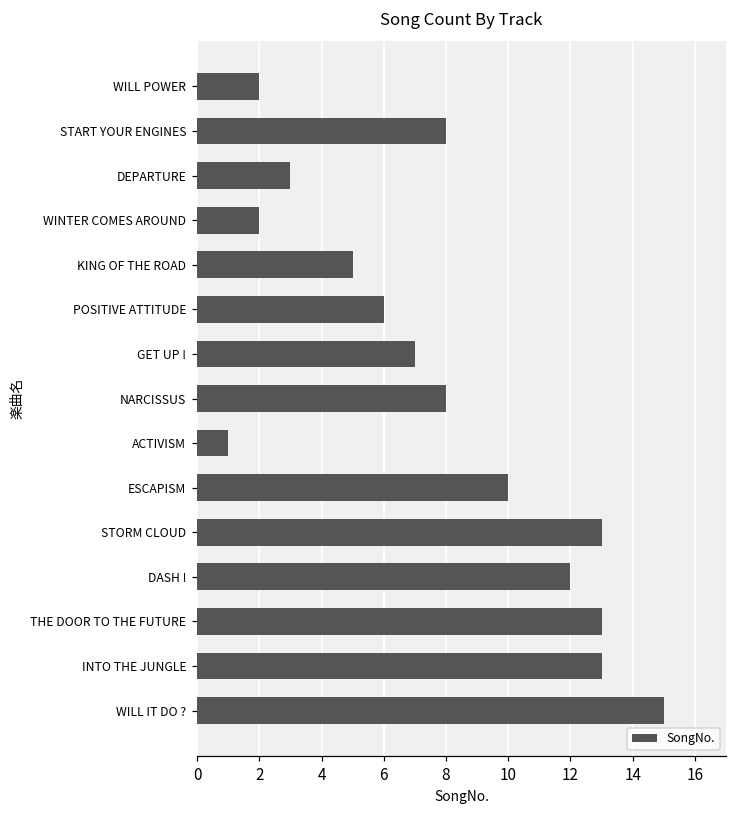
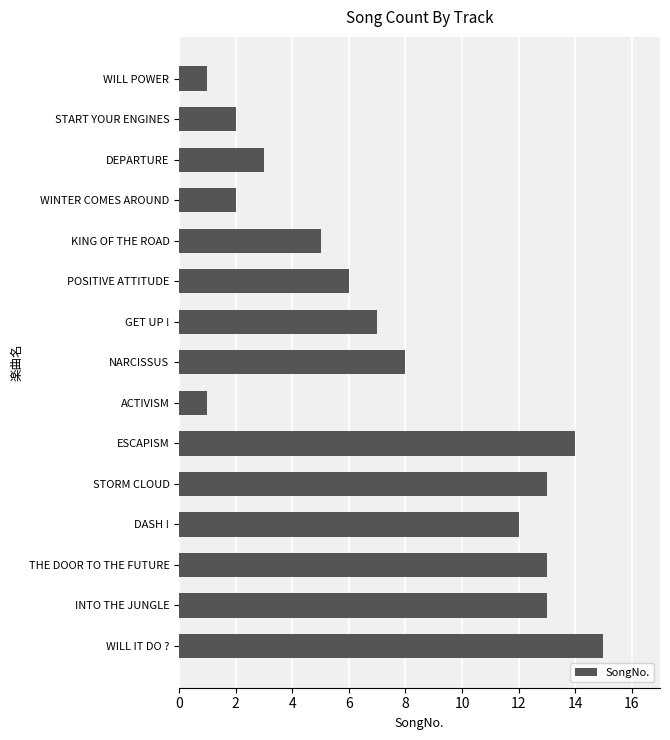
  {
-   "WILL POWER": 2,
-   "START YOUR ENGINES": 8,
+   "WILL POWER": 1,
+   "START YOUR ENGINES": 2,
    "DEPARTURE": 3,
    "WINTER COMES AROUND": 2,
    "KING OF THE ROAD": 5,
    "POSITIVE ATTITUDE": 6,
    "GET UP !": 7,
    "NARCISSUS": 8,
    "ACTIVISM": 1,
-   "ESCAPISM": 10,
+   "ESCAPISM": 14,
    "STORM CLOUD": 13,
    "DASH !": 12,
    "THE DOOR TO THE FUTURE": 13,
    "INTO THE JUNGLE": 13,
    "WILL IT DO ?": 15
  }
